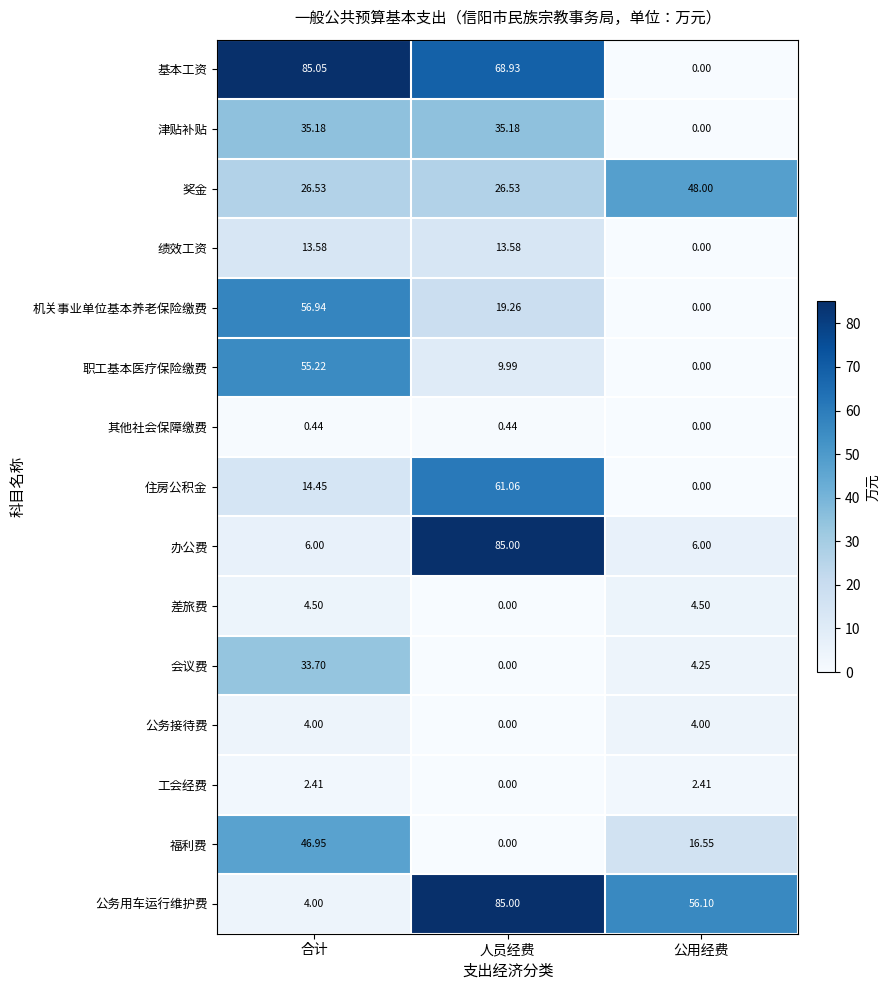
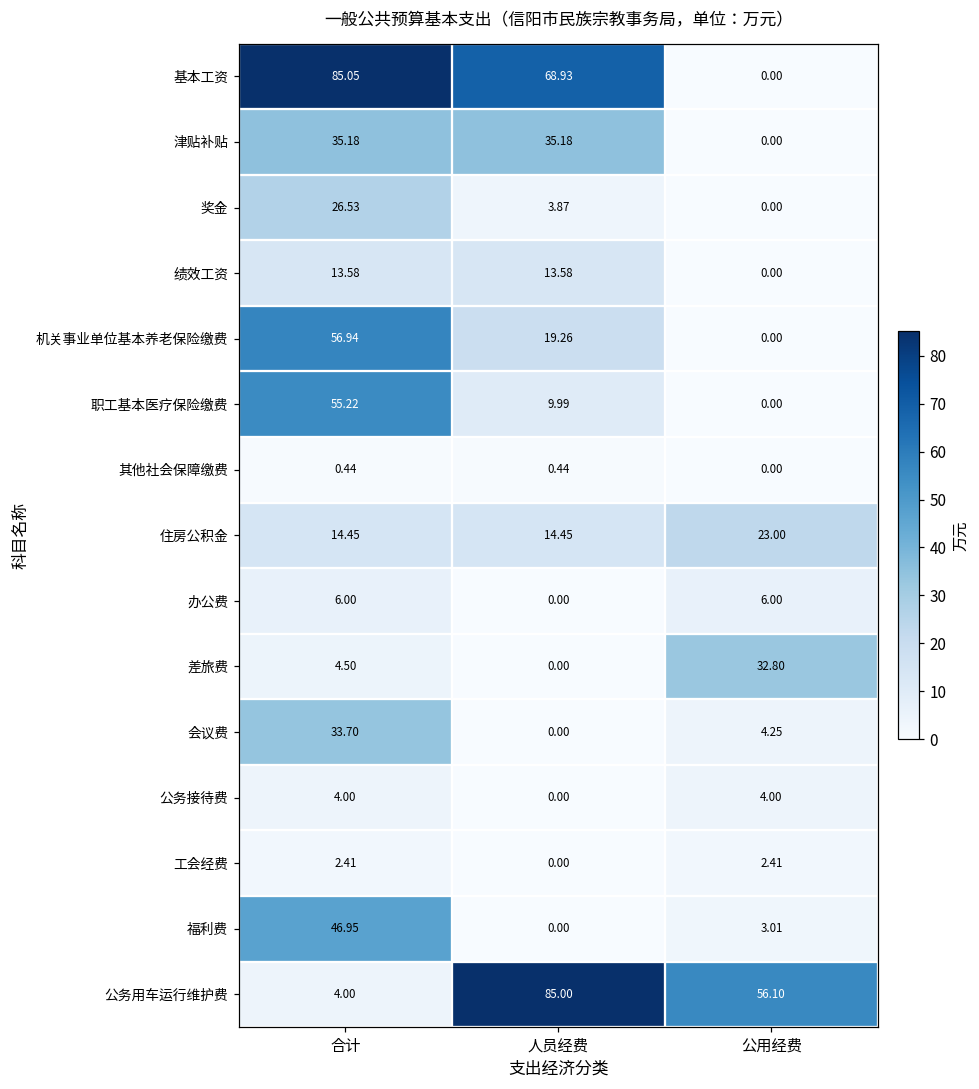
  {
    "基本工资": {
      "合计": 85.05,
      "人员经费": 68.93,
      "公用经费": 0.00
    },
    "津贴补贴": {
      "合计": 35.18,
      "人员经费": 35.18,
      "公用经费": 0.00
    },
    "奖金": {
      "合计": 26.53,
-     "人员经费": 26.53,
-     "公用经费": 48.00
+     "人员经费": 3.87,
+     "公用经费": 0.00
    },
    "绩效工资": {
      "合计": 13.58,
      "人员经费": 13.58,
      "公用经费": 0.00
    },
    "机关事业单位基本养老保险缴费": {
      "合计": 56.94,
      "人员经费": 19.26,
      "公用经费": 0.00
    },
    "职工基本医疗保险缴费": {
      "合计": 55.22,
      "人员经费": 9.99,
      "公用经费": 0.00
    },
    "其他社会保障缴费": {
      "合计": 0.44,
      "人员经费": 0.44,
      "公用经费": 0.00
    },
    "住房公积金": {
      "合计": 14.45,
-     "人员经费": 61.06,
-     "公用经费": 0.00
+     "人员经费": 14.45,
+     "公用经费": 23.00
    },
    "办公费": {
      "合计": 6.00,
-     "人员经费": 85.00,
+     "人员经费": 0.00,
      "公用经费": 6.00
    },
    "差旅费": {
      "合计": 4.50,
      "人员经费": 0.00,
-     "公用经费": 4.50
+     "公用经费": 32.80
    },
    "会议费": {
      "合计": 33.70,
      "人员经费": 0.00,
      "公用经费": 4.25
    },
    "公务接待费": {
      "合计": 4.00,
      "人员经费": 0.00,
      "公用经费": 4.00
    },
    "工会经费": {
      "合计": 2.41,
      "人员经费": 0.00,
      "公用经费": 2.41
    },
    "福利费": {
      "合计": 46.95,
      "人员经费": 0.00,
-     "公用经费": 16.55
+     "公用经费": 3.01
    },
    "公务用车运行维护费": {
      "合计": 4.00,
      "人员经费": 85.00,
      "公用经费": 56.10
    }
  }
